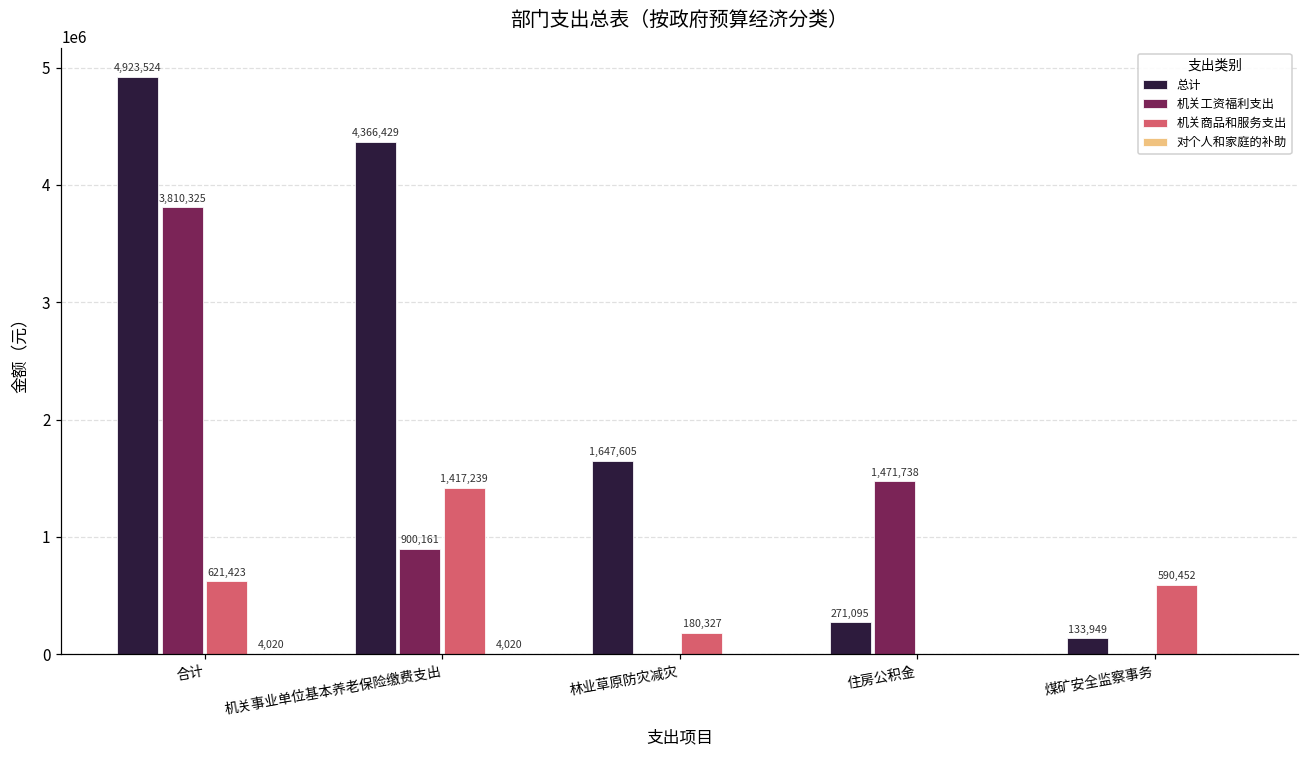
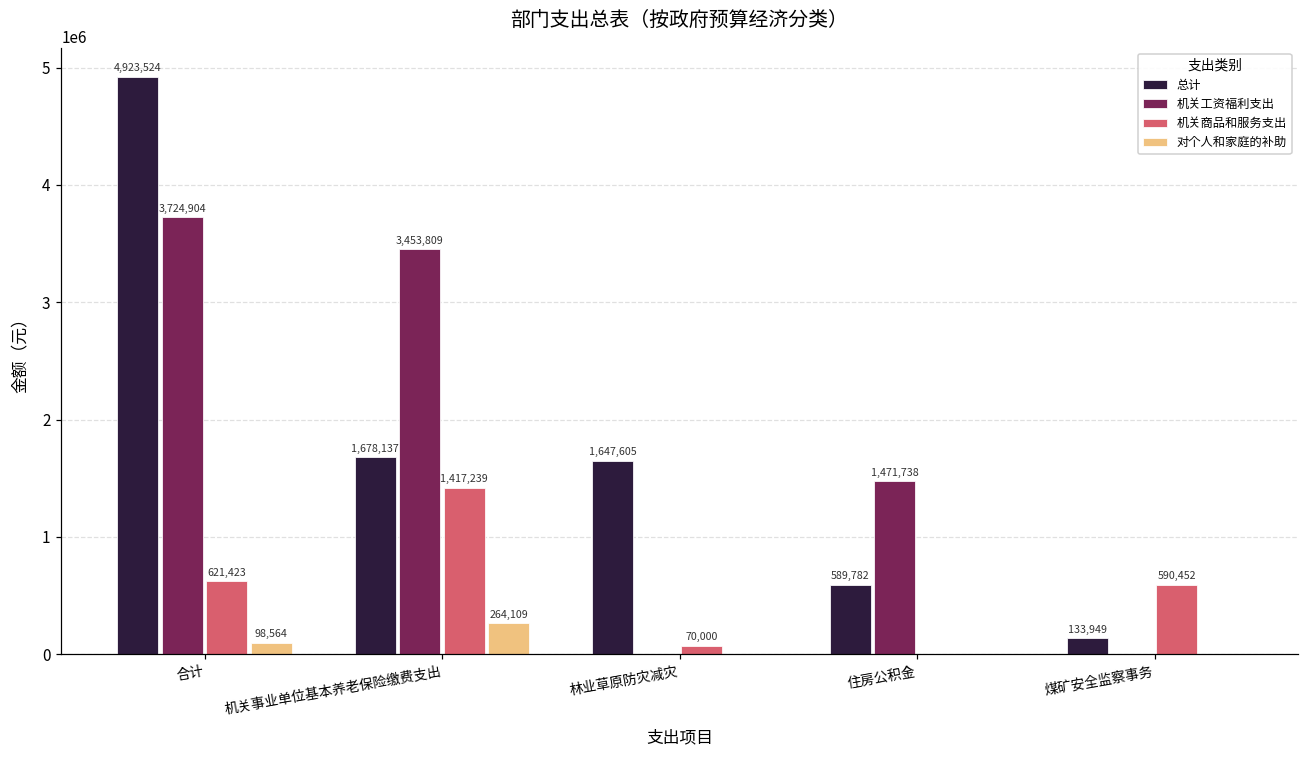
  {
    "总计": {
      "合计": "4,923,524",
-     "机关事业单位基本养老保险缴费支出": "4,366,429",
+     "机关事业单位基本养老保险缴费支出": "1,678,137",
      "林业草原防灾减灾": "1,647,605",
-     "住房公积金": "271,095",
+     "住房公积金": "589,782",
      "煤矿安全监察事务": "133,949"
    },
    "机关工资福利支出": {
-     "合计": "3,810,325",
-     "机关事业单位基本养老保险缴费支出": "900,161",
+     "合计": "3,724,904",
+     "机关事业单位基本养老保险缴费支出": "3,453,809",
      "住房公积金": "1,471,738"
    },
    "机关商品和服务支出": {
      "合计": "621,423",
      "机关事业单位基本养老保险缴费支出": "1,417,239",
-     "林业草原防灾减灾": "180,327",
+     "林业草原防灾减灾": "70,000",
      "煤矿安全监察事务": "590,452"
    },
    "对个人和家庭的补助": {
-     "合计": "4,020",
-     "机关事业单位基本养老保险缴费支出": "4,020"
+     "合计": "98,564",
+     "机关事业单位基本养老保险缴费支出": "264,109"
    }
  }
